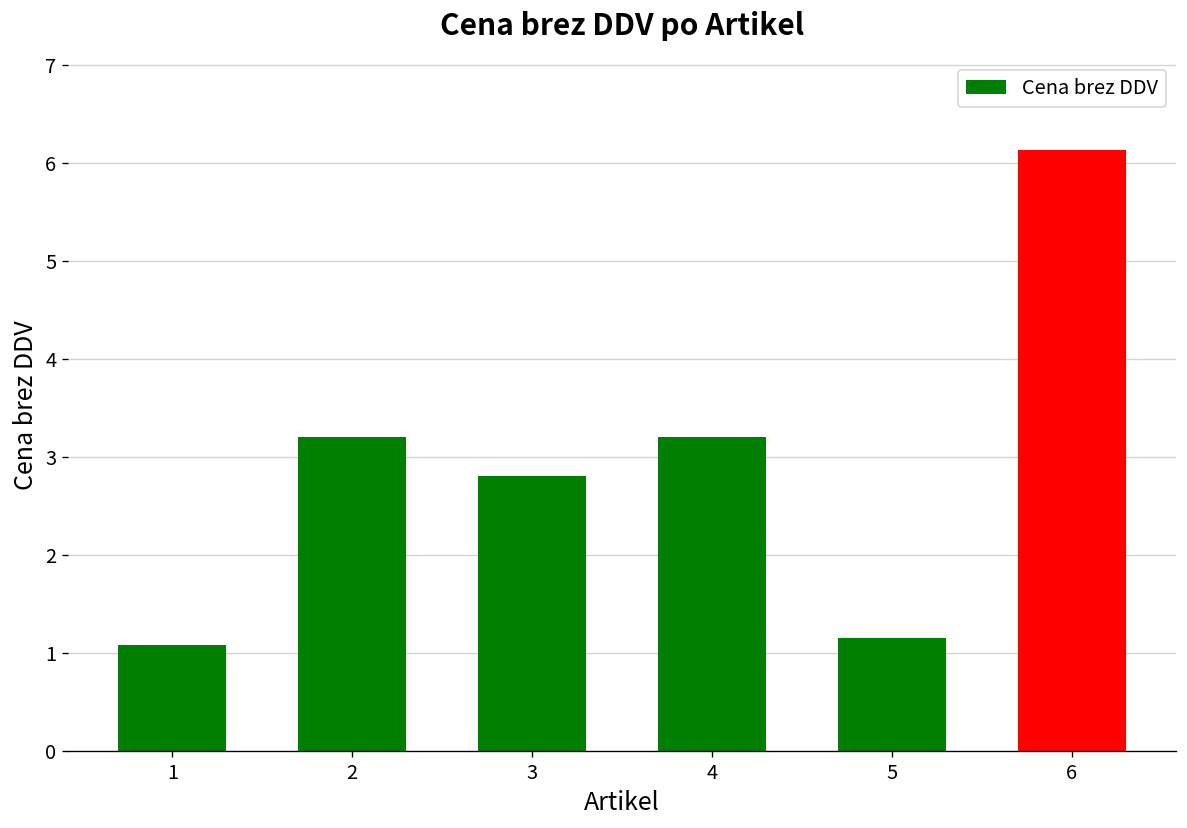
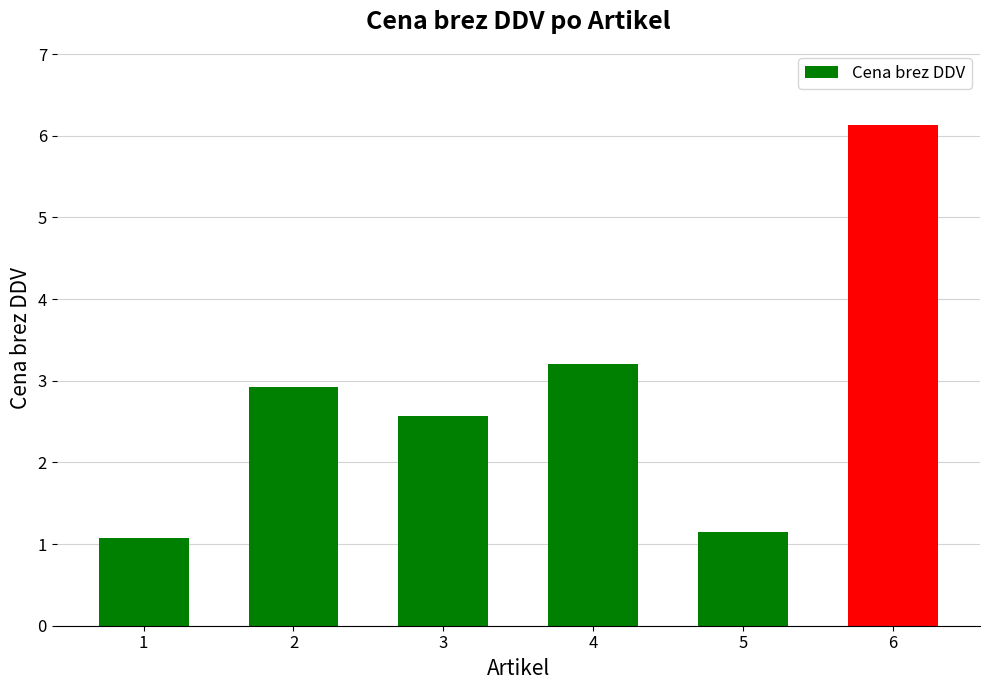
  {
    "1": 1.1,
-   "2": 3.2,
-   "3": 2.8,
+   "2": 2.9,
+   "3": 2.6,
    "4": 3.2,
    "5": 1.2,
    "6": 6.1
  }
